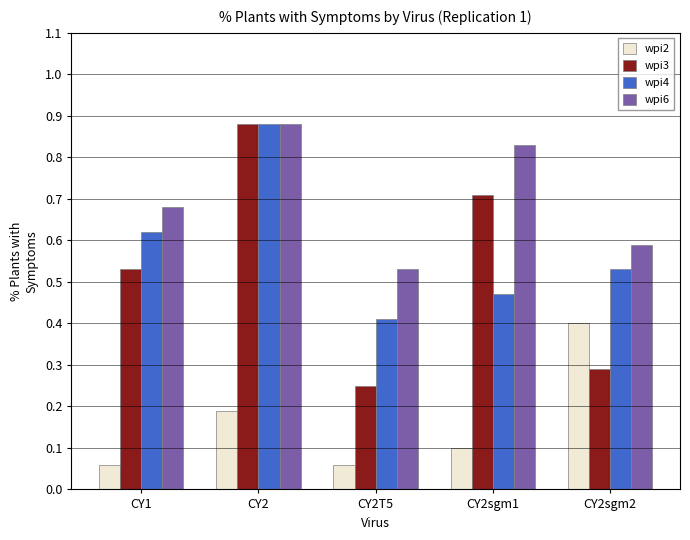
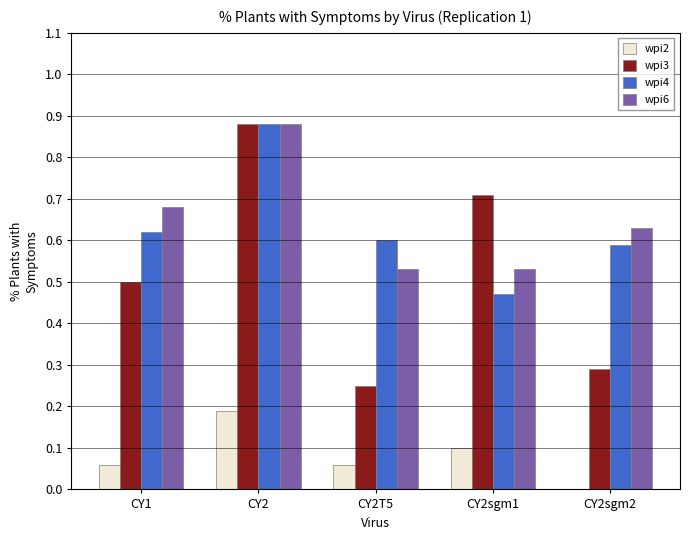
  {
    "wpi2": {
      "CY1": 0.06,
      "CY2": 0.19,
      "CY2T5": 0.06,
      "CY2sgm1": 0.1,
-     "CY2sgm2": 0.4
+     "CY2sgm2": 0.0
    },
    "wpi3": {
-     "CY1": 0.53,
+     "CY1": 0.50,
      "CY2": 0.88,
      "CY2T5": 0.25,
      "CY2sgm1": 0.71,
      "CY2sgm2": 0.29
    },
    "wpi4": {
      "CY1": 0.62,
      "CY2": 0.88,
-     "CY2T5": 0.41,
+     "CY2T5": 0.60,
      "CY2sgm1": 0.47,
-     "CY2sgm2": 0.53
+     "CY2sgm2": 0.59
    },
    "wpi6": {
      "CY1": 0.68,
      "CY2": 0.88,
      "CY2T5": 0.53,
-     "CY2sgm1": 0.83,
-     "CY2sgm2": 0.59
+     "CY2sgm1": 0.53,
+     "CY2sgm2": 0.63
    }
  }
